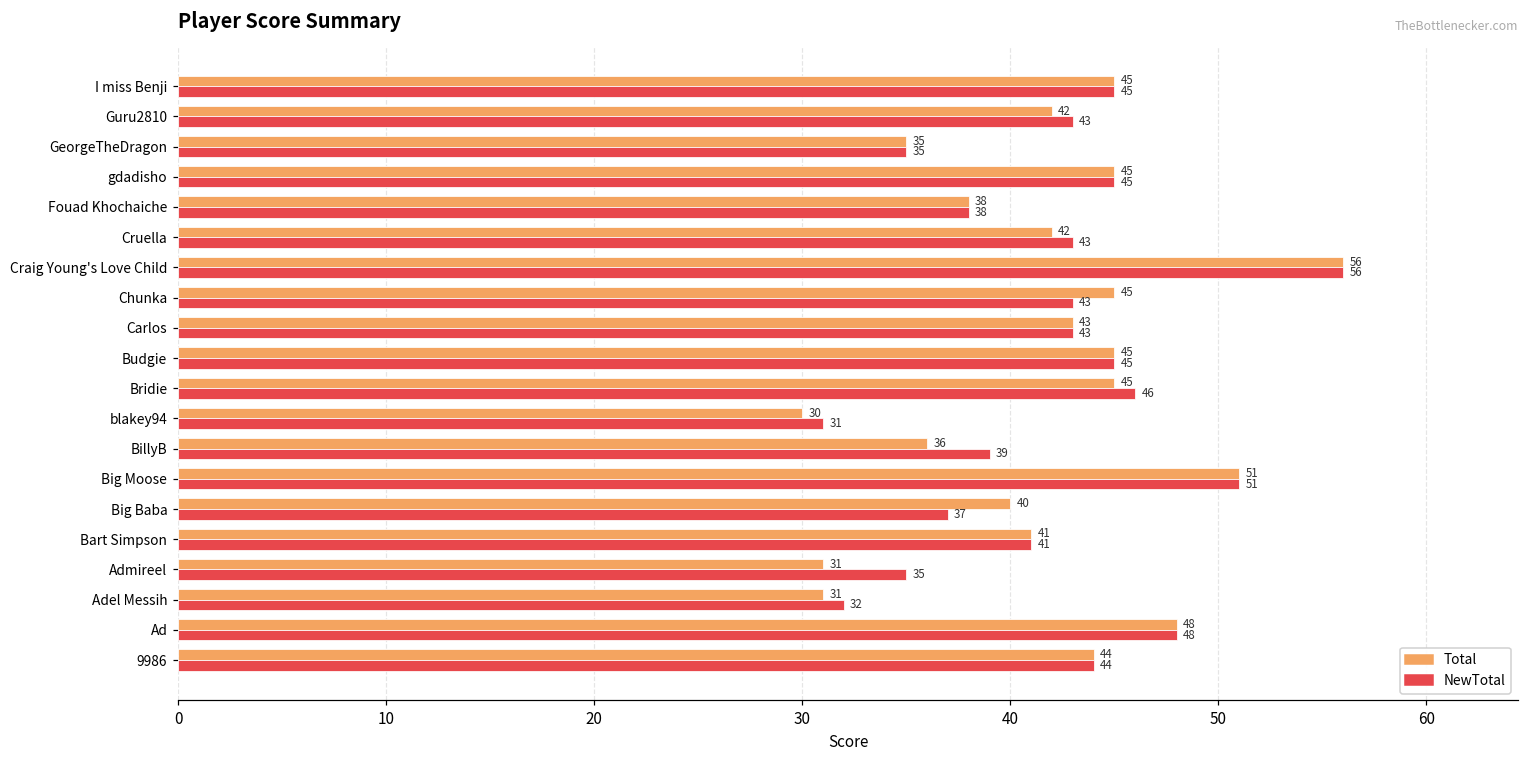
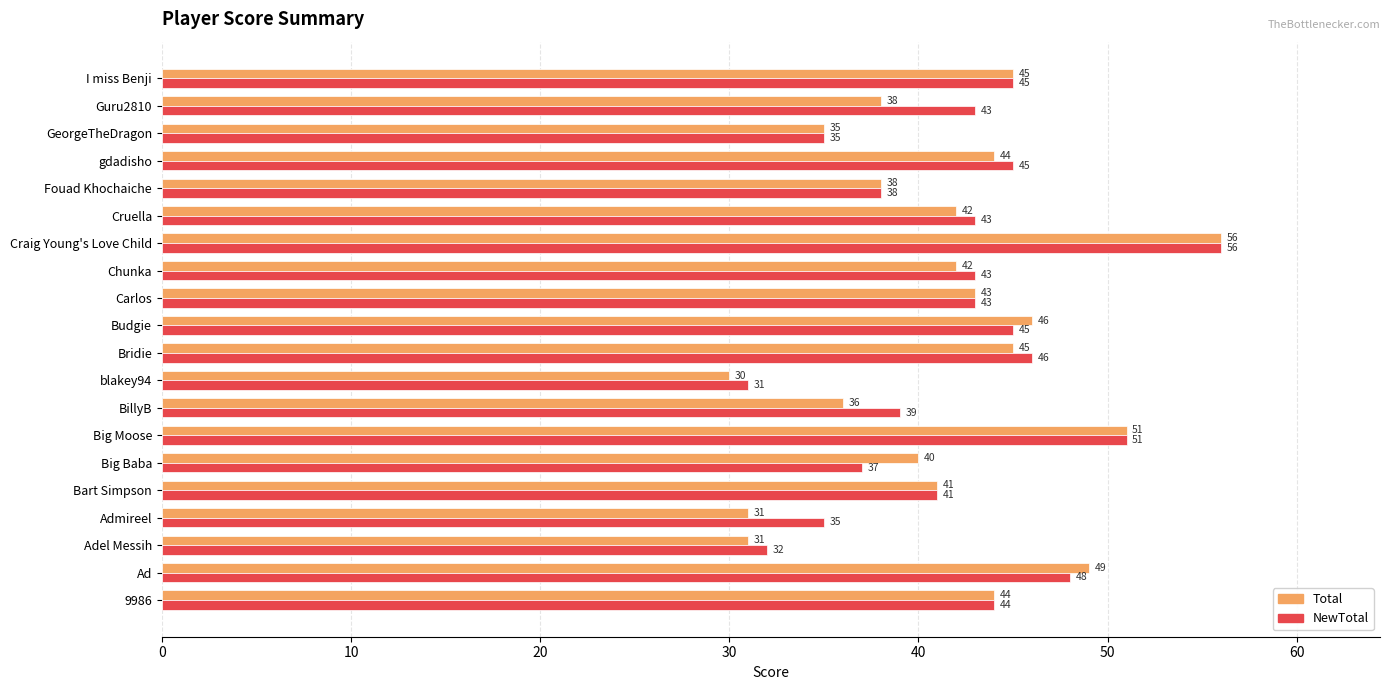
  {
    "Total": {
      "I miss Benji": 45,
-     "Guru2810": 42,
+     "Guru2810": 38,
      "GeorgeTheDragon": 35,
-     "gdadisho": 45,
+     "gdadisho": 44,
      "Fouad Khochaiche": 38,
      "Cruella": 42,
      "Craig Young's Love Child": 56,
-     "Chunka": 45,
+     "Chunka": 42,
      "Carlos": 43,
-     "Budgie": 45,
+     "Budgie": 46,
      "Bridie": 45,
      "blakey94": 30,
      "BillyB": 36,
      "Big Moose": 51,
      "Big Baba": 40,
      "Bart Simpson": 41,
      "Admireel": 31,
      "Adel Messih": 31,
-     "Ad": 48,
+     "Ad": 49,
      "9986": 44
    },
    "NewTotal": {
      "I miss Benji": 45,
      "Guru2810": 43,
      "GeorgeTheDragon": 35,
      "gdadisho": 45,
      "Fouad Khochaiche": 38,
      "Cruella": 43,
      "Craig Young's Love Child": 56,
      "Chunka": 43,
      "Carlos": 43,
      "Budgie": 45,
      "Bridie": 46,
      "blakey94": 31,
      "BillyB": 39,
      "Big Moose": 51,
      "Big Baba": 37,
      "Bart Simpson": 41,
      "Admireel": 35,
      "Adel Messih": 32,
      "Ad": 48,
      "9986": 44
    }
  }
